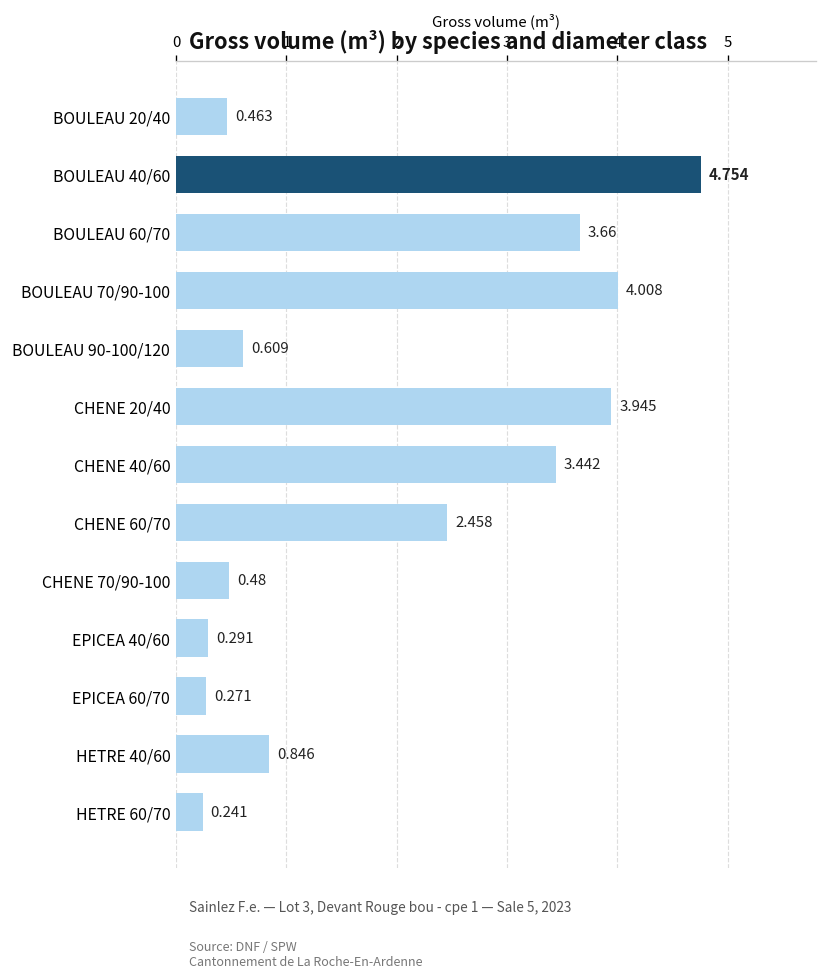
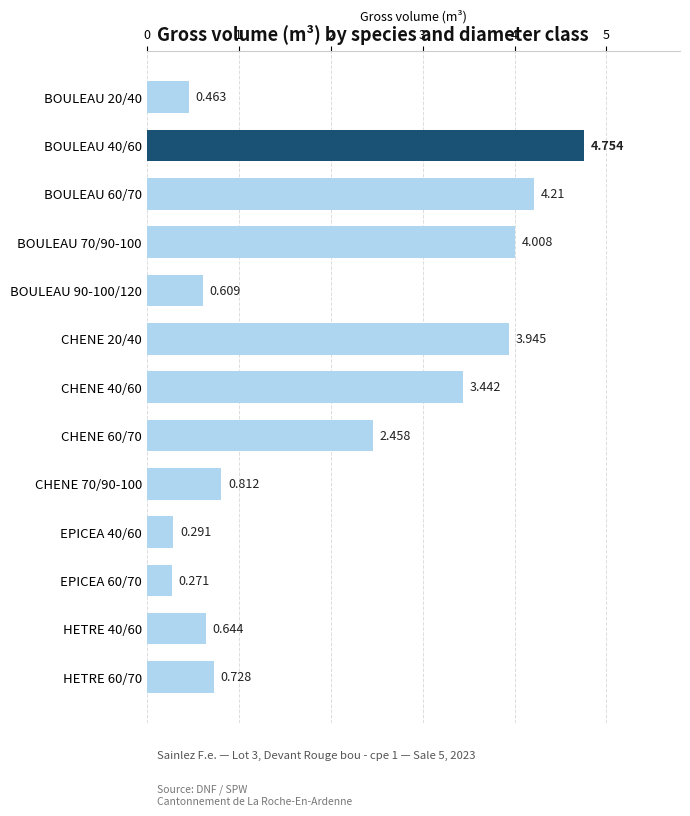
  {
    "BOULEAU 20/40": 0.463,
    "BOULEAU 40/60": 4.754,
-   "BOULEAU 60/70": 3.66,
+   "BOULEAU 60/70": 4.21,
    "BOULEAU 70/90-100": 4.008,
    "BOULEAU 90-100/120": 0.609,
    "CHENE 20/40": 3.945,
    "CHENE 40/60": 3.442,
    "CHENE 60/70": 2.458,
-   "CHENE 70/90-100": 0.48,
+   "CHENE 70/90-100": 0.812,
    "EPICEA 40/60": 0.291,
    "EPICEA 60/70": 0.271,
-   "HETRE 40/60": 0.846,
-   "HETRE 60/70": 0.241
+   "HETRE 40/60": 0.644,
+   "HETRE 60/70": 0.728
  }
